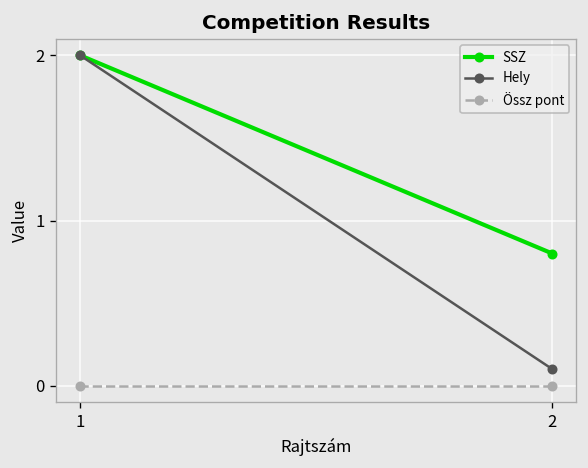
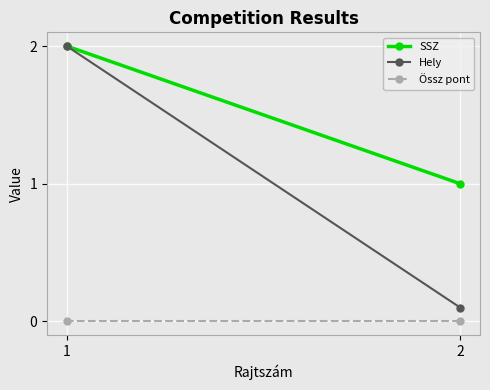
  {
    "SSZ": {
-     "2": 0.8
+     "2": 1.0
    },
    "Hely": {
      "2": 0.1
    },
    "Össz pont": {
      "1": 0.0,
      "2": 0.0
    }
  }
